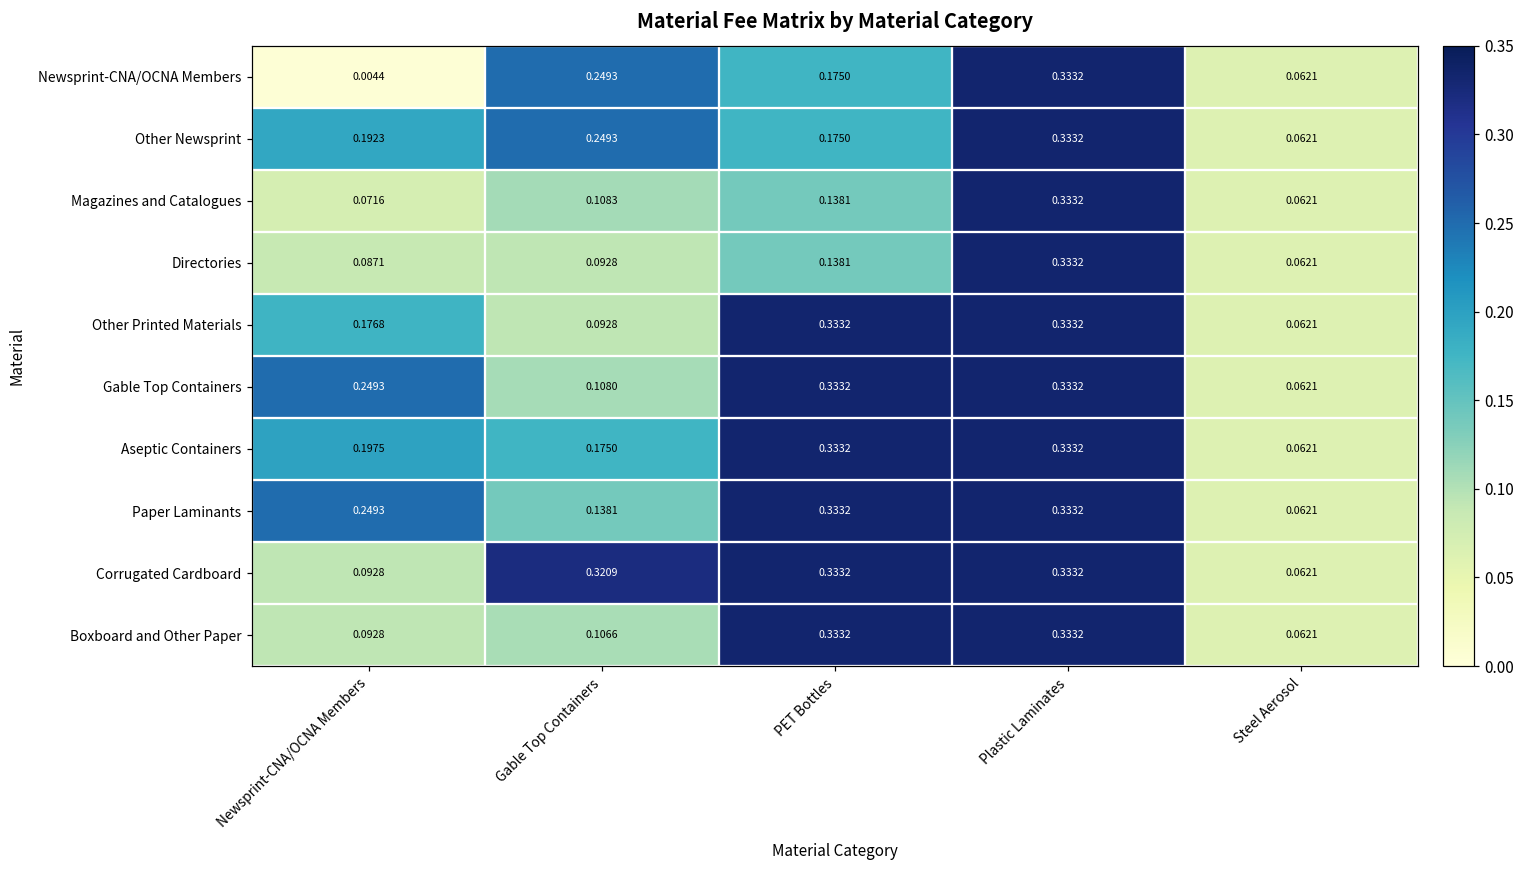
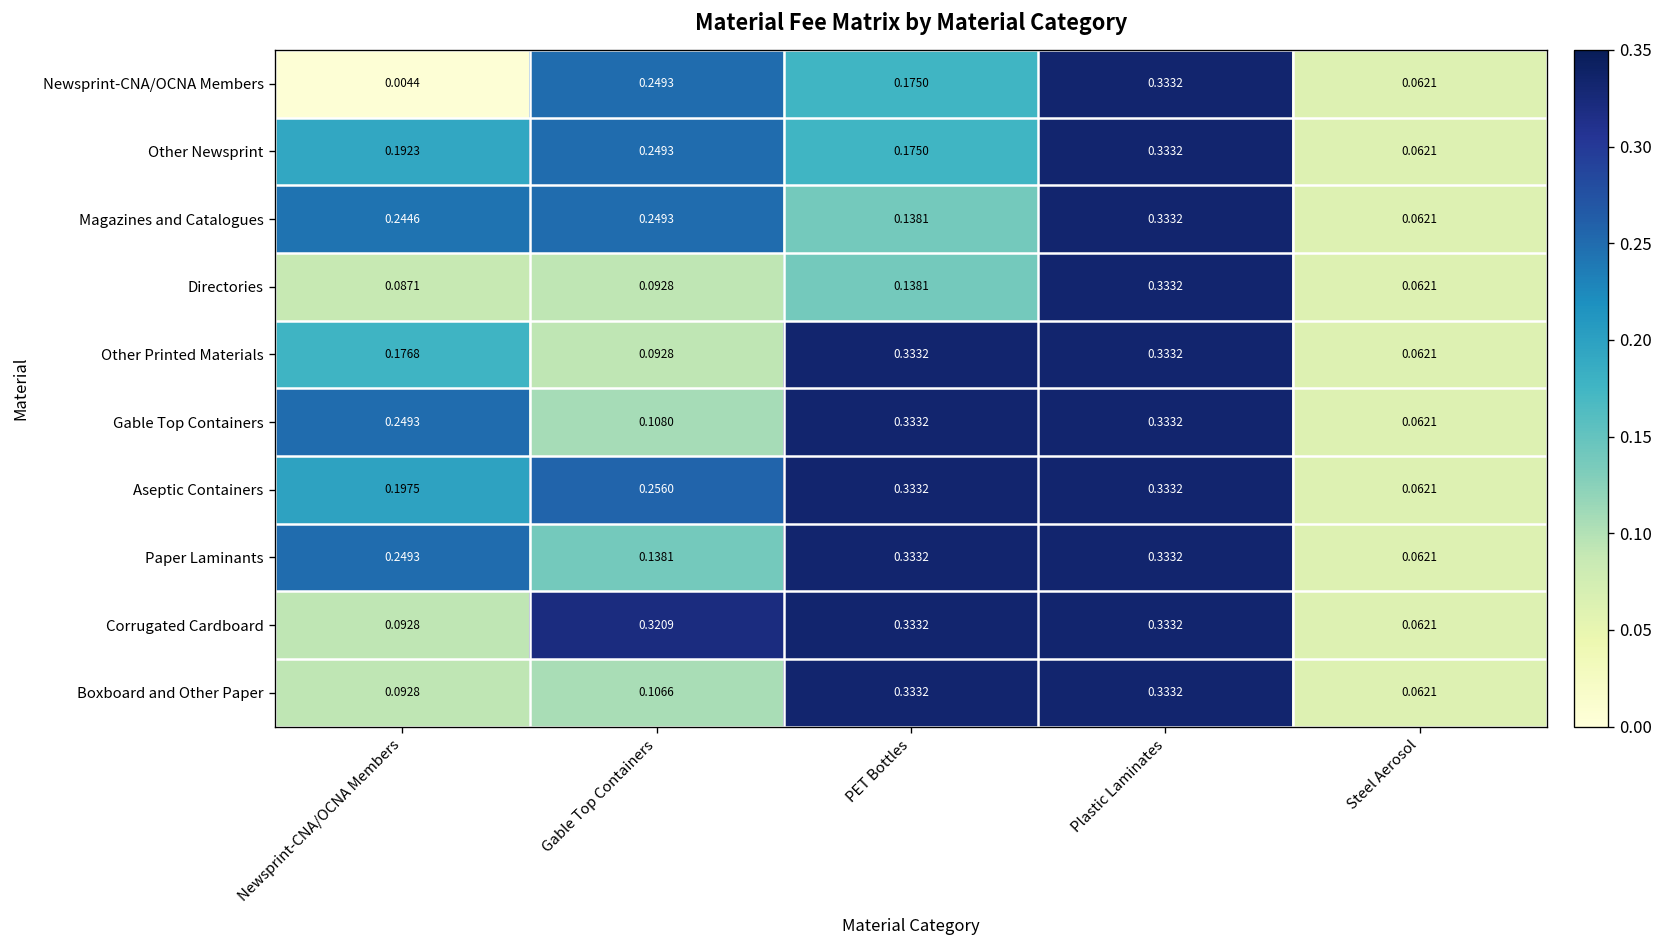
  {
    "Newsprint-CNA/OCNA Members": {
      "Newsprint-CNA/OCNA Members": 0.0044,
      "Gable Top Containers": 0.2493,
      "PET Bottles": 0.1750,
      "Plastic Laminates": 0.3332,
      "Steel Aerosol": 0.0621
    },
    "Other Newsprint": {
      "Newsprint-CNA/OCNA Members": 0.1923,
      "Gable Top Containers": 0.2493,
      "PET Bottles": 0.1750,
      "Plastic Laminates": 0.3332,
      "Steel Aerosol": 0.0621
    },
    "Magazines and Catalogues": {
-     "Newsprint-CNA/OCNA Members": 0.0716,
-     "Gable Top Containers": 0.1083,
+     "Newsprint-CNA/OCNA Members": 0.2446,
+     "Gable Top Containers": 0.2493,
      "PET Bottles": 0.1381,
      "Plastic Laminates": 0.3332,
      "Steel Aerosol": 0.0621
    },
    "Directories": {
      "Newsprint-CNA/OCNA Members": 0.0871,
      "Gable Top Containers": 0.0928,
      "PET Bottles": 0.1381,
      "Plastic Laminates": 0.3332,
      "Steel Aerosol": 0.0621
    },
    "Other Printed Materials": {
      "Newsprint-CNA/OCNA Members": 0.1768,
      "Gable Top Containers": 0.0928,
      "PET Bottles": 0.3332,
      "Plastic Laminates": 0.3332,
      "Steel Aerosol": 0.0621
    },
    "Gable Top Containers": {
      "Newsprint-CNA/OCNA Members": 0.2493,
      "Gable Top Containers": 0.1080,
      "PET Bottles": 0.3332,
      "Plastic Laminates": 0.3332,
      "Steel Aerosol": 0.0621
    },
    "Aseptic Containers": {
      "Newsprint-CNA/OCNA Members": 0.1975,
-     "Gable Top Containers": 0.1750,
+     "Gable Top Containers": 0.2560,
      "PET Bottles": 0.3332,
      "Plastic Laminates": 0.3332,
      "Steel Aerosol": 0.0621
    },
    "Paper Laminants": {
      "Newsprint-CNA/OCNA Members": 0.2493,
      "Gable Top Containers": 0.1381,
      "PET Bottles": 0.3332,
      "Plastic Laminates": 0.3332,
      "Steel Aerosol": 0.0621
    },
    "Corrugated Cardboard": {
      "Newsprint-CNA/OCNA Members": 0.0928,
      "Gable Top Containers": 0.3209,
      "PET Bottles": 0.3332,
      "Plastic Laminates": 0.3332,
      "Steel Aerosol": 0.0621
    },
    "Boxboard and Other Paper": {
      "Newsprint-CNA/OCNA Members": 0.0928,
      "Gable Top Containers": 0.1066,
      "PET Bottles": 0.3332,
      "Plastic Laminates": 0.3332,
      "Steel Aerosol": 0.0621
    }
  }
